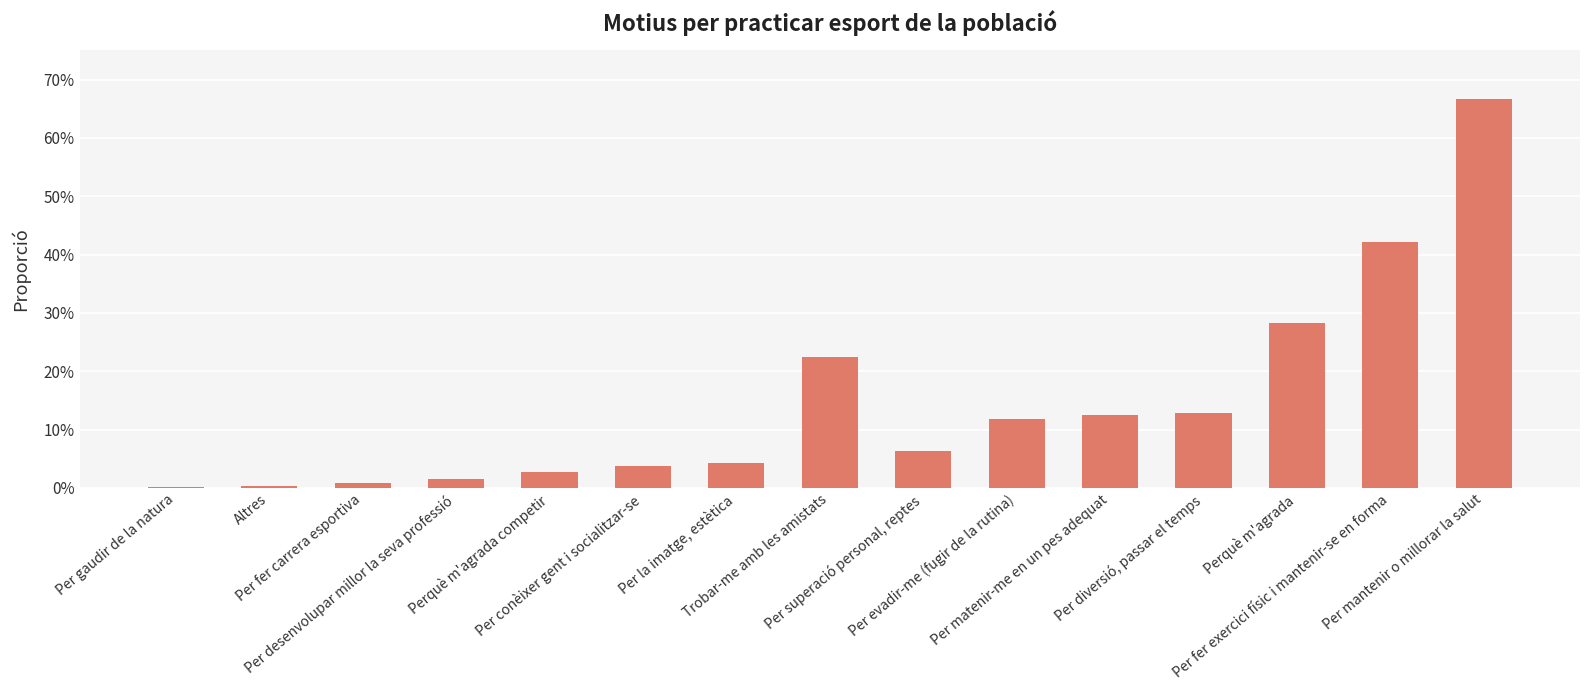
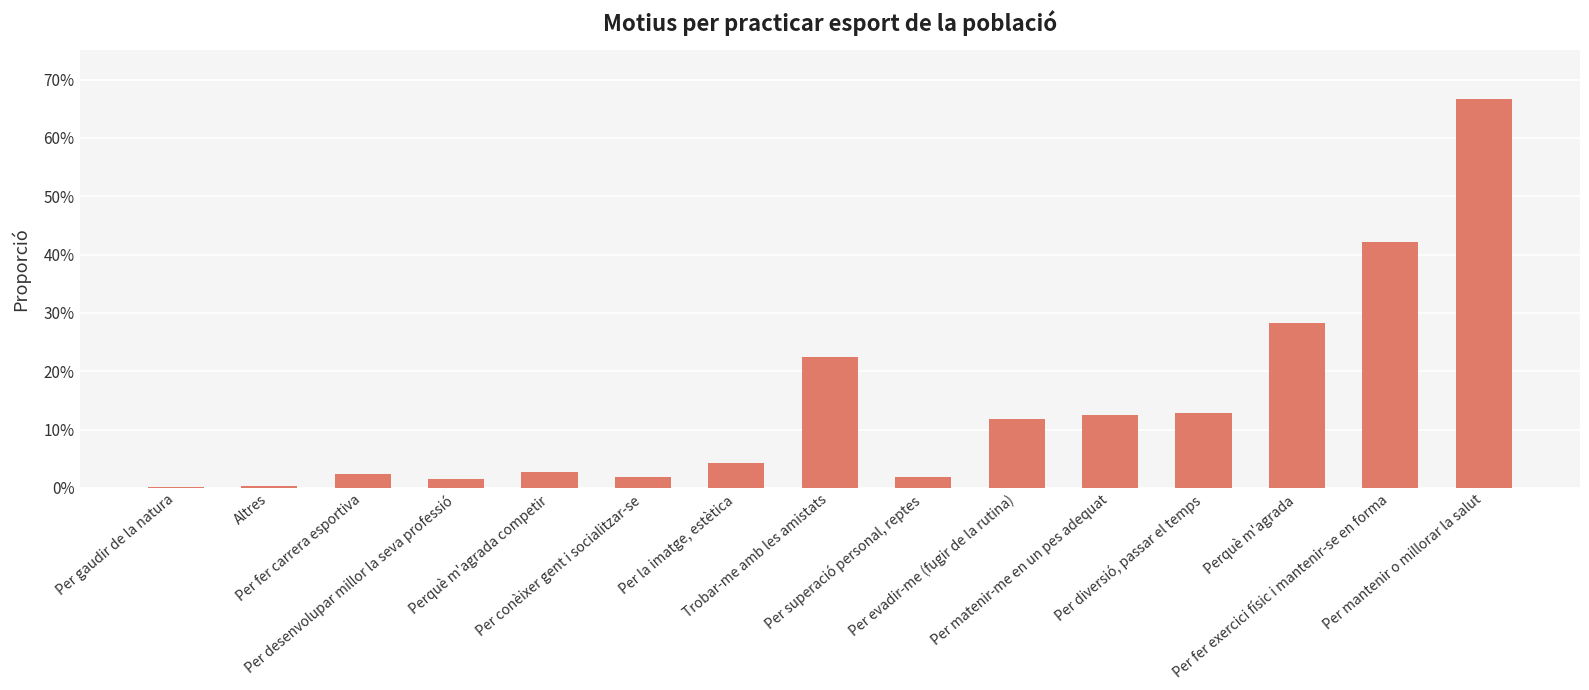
  {
-   "Per fer carrera esportiva": "1%",
+   "Per fer carrera esportiva": "2%",
    "Per desenvolupar millor la seva professió": "2%",
    "Perquè m'agrada competir": "3%",
-   "Per conèixer gent i socialitzar-se": "4%",
+   "Per conèixer gent i socialitzar-se": "2%",
    "Per la imatge, estètica": "4%",
    "Trobar-me amb les amistats": "23%",
-   "Per superació personal, reptes": "6%",
+   "Per superació personal, reptes": "2%",
    "Per evadir-me (fugir de la rutina)": "12%",
    "Per matenir-me en un pes adequat": "13%",
    "Per diversió, passar el temps": "13%",
    "Perquè m'agrada": "28%",
    "Per fer exercici físic i mantenir-se en forma": "42%",
    "Per mantenir o millorar la salut": "67%"
  }
